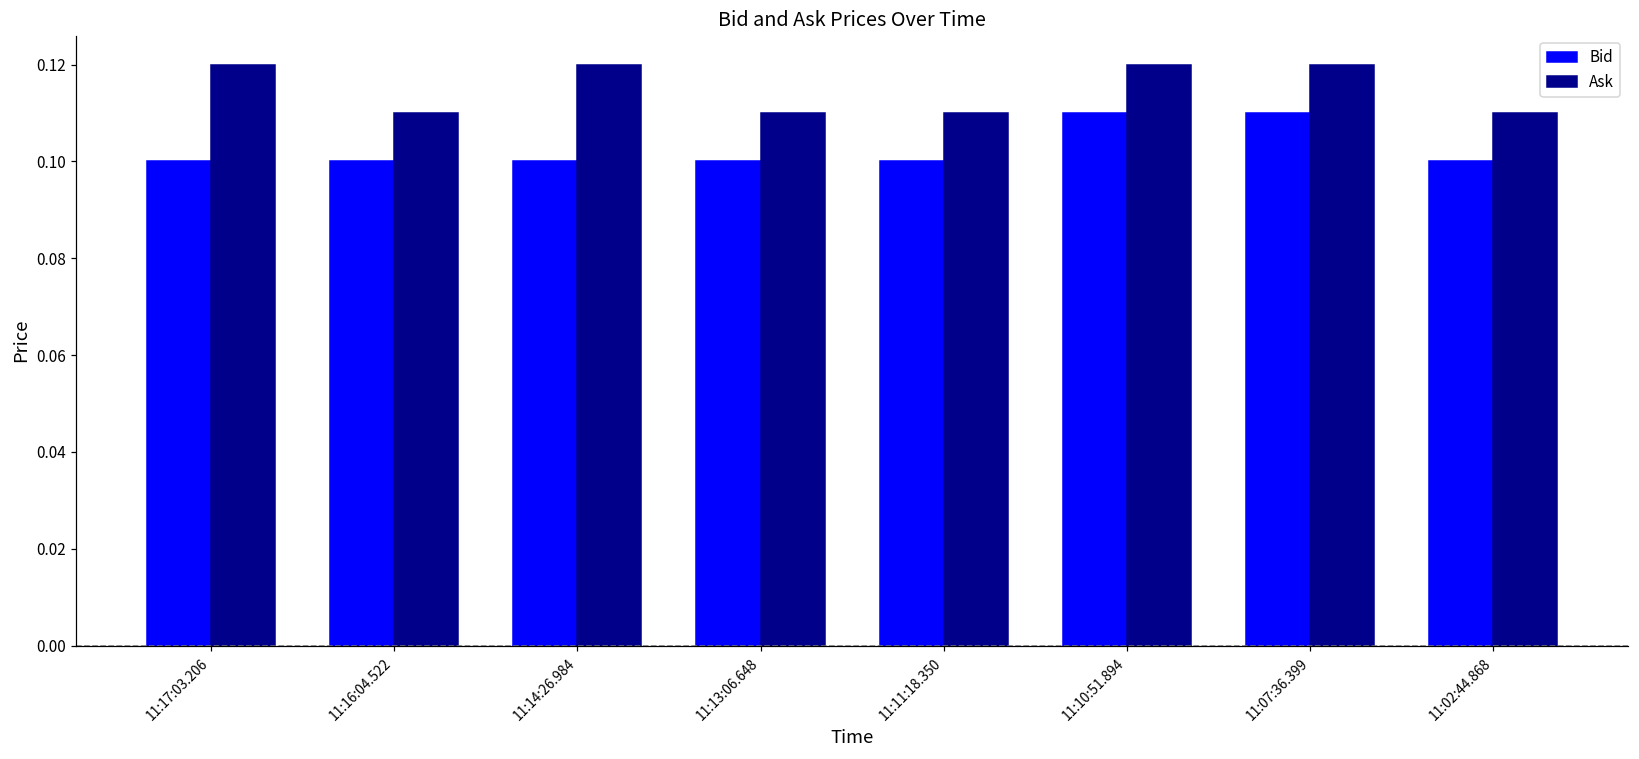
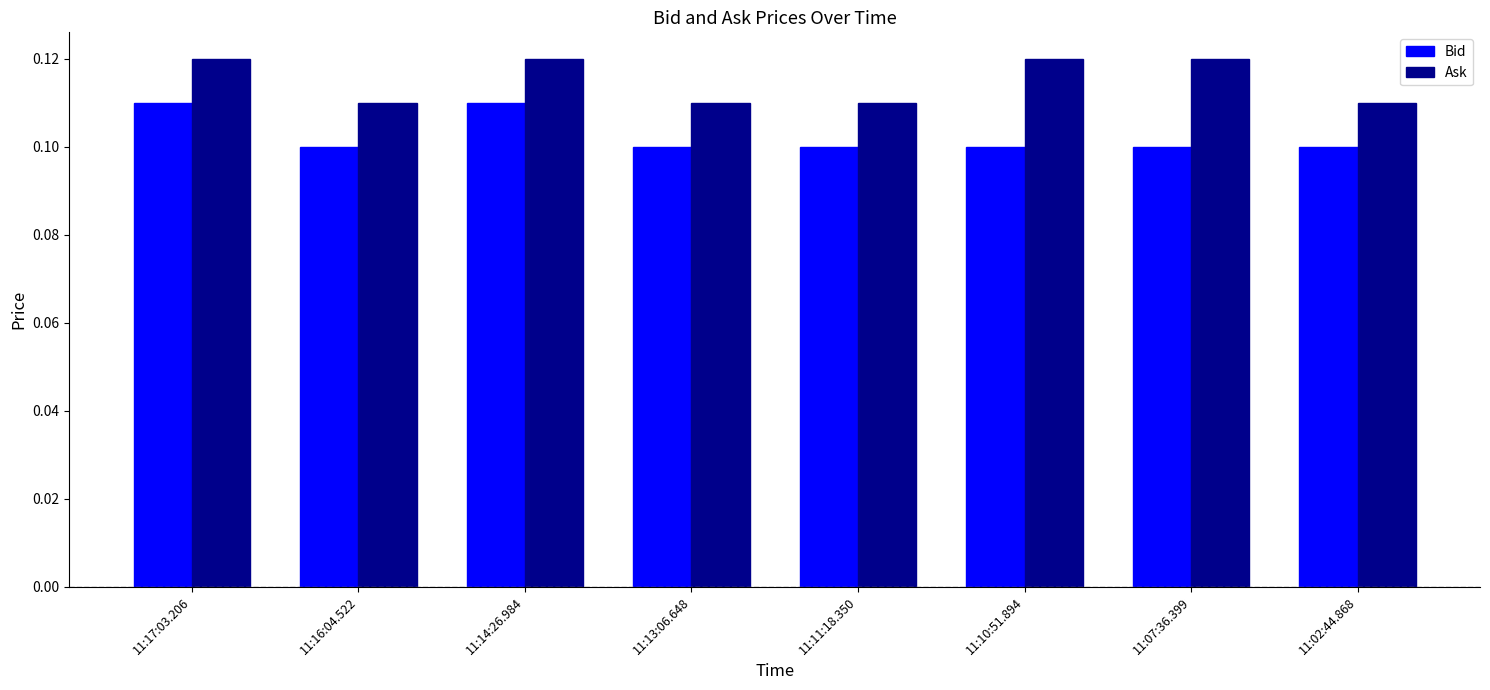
  {
    "Bid": {
-     "11:17:03.206": 0.10,
+     "11:17:03.206": 0.11,
      "11:16:04.522": 0.10,
-     "11:14:26.984": 0.10,
+     "11:14:26.984": 0.11,
      "11:13:06.648": 0.10,
      "11:11:18.350": 0.10,
-     "11:10:51.894": 0.11,
-     "11:07:36.399": 0.11,
+     "11:10:51.894": 0.10,
+     "11:07:36.399": 0.10,
      "11:02:44.868": 0.10
    },
    "Ask": {
      "11:17:03.206": 0.12,
      "11:16:04.522": 0.11,
      "11:14:26.984": 0.12,
      "11:13:06.648": 0.11,
      "11:11:18.350": 0.11,
      "11:10:51.894": 0.12,
      "11:07:36.399": 0.12,
      "11:02:44.868": 0.11
    }
  }
